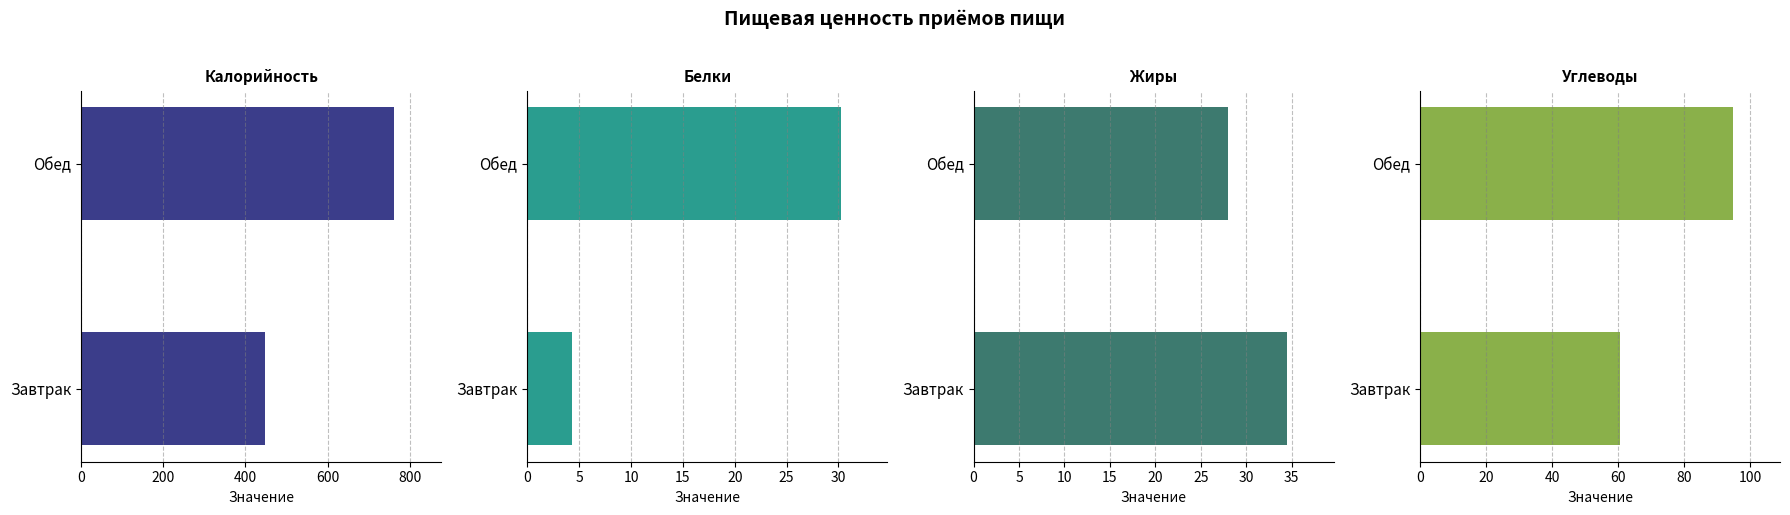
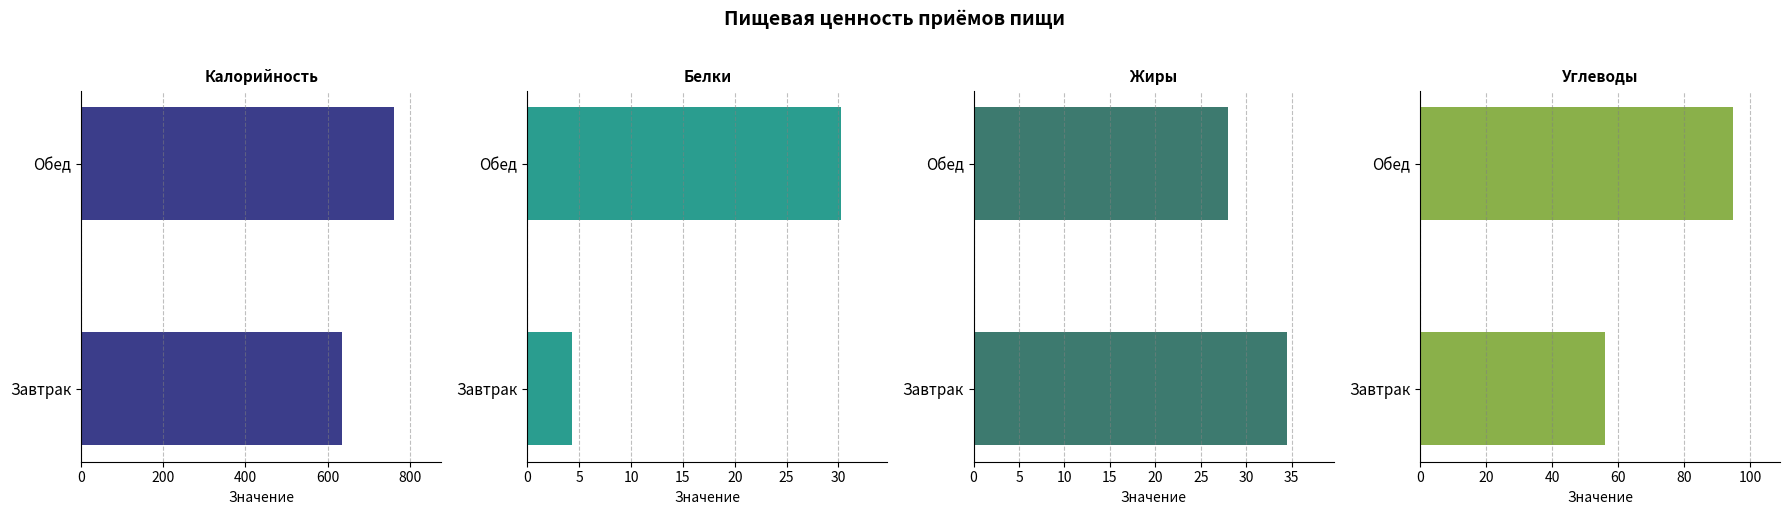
  {
    "Калорийность": {
      "Обед": 760,
-     "Завтрак": 450
+     "Завтрак": 640
    },
    "Белки": {
      "Обед": 30.2,
      "Завтрак": 4.3
    },
    "Жиры": {
      "Обед": 28,
      "Завтрак": 34
    },
    "Углеводы": {
      "Обед": 95,
-     "Завтрак": 60
+     "Завтрак": 56
    }
  }
